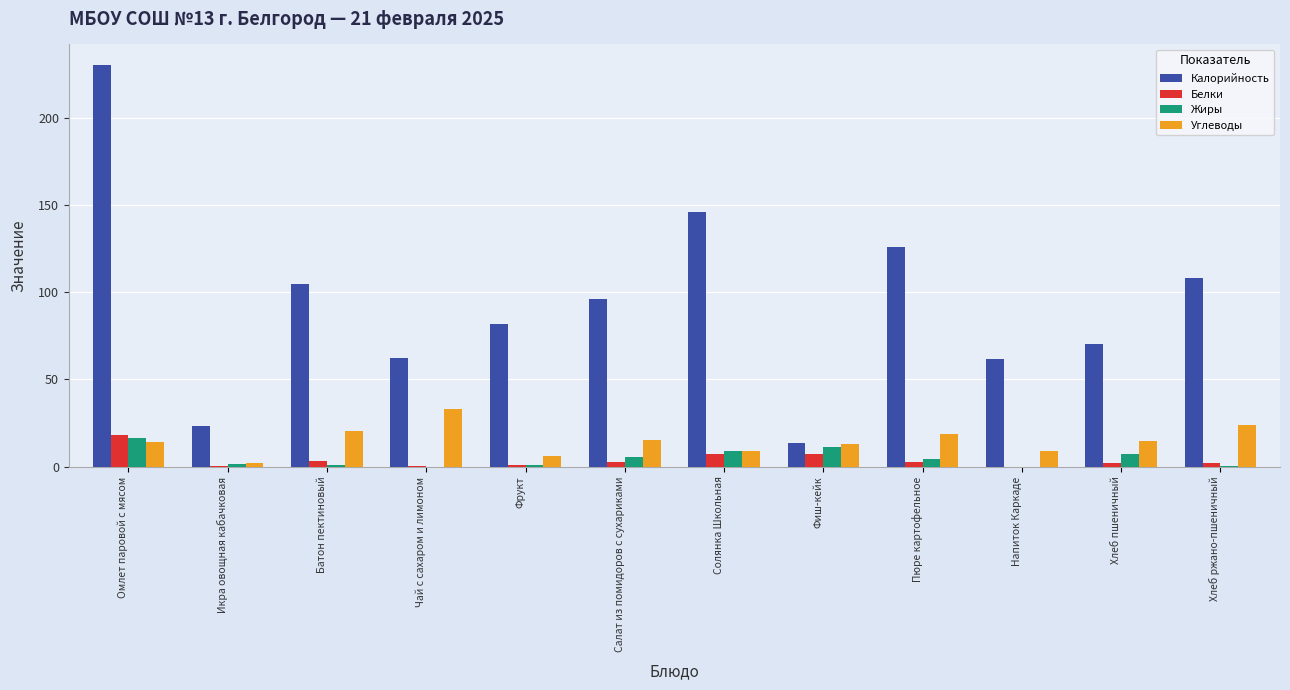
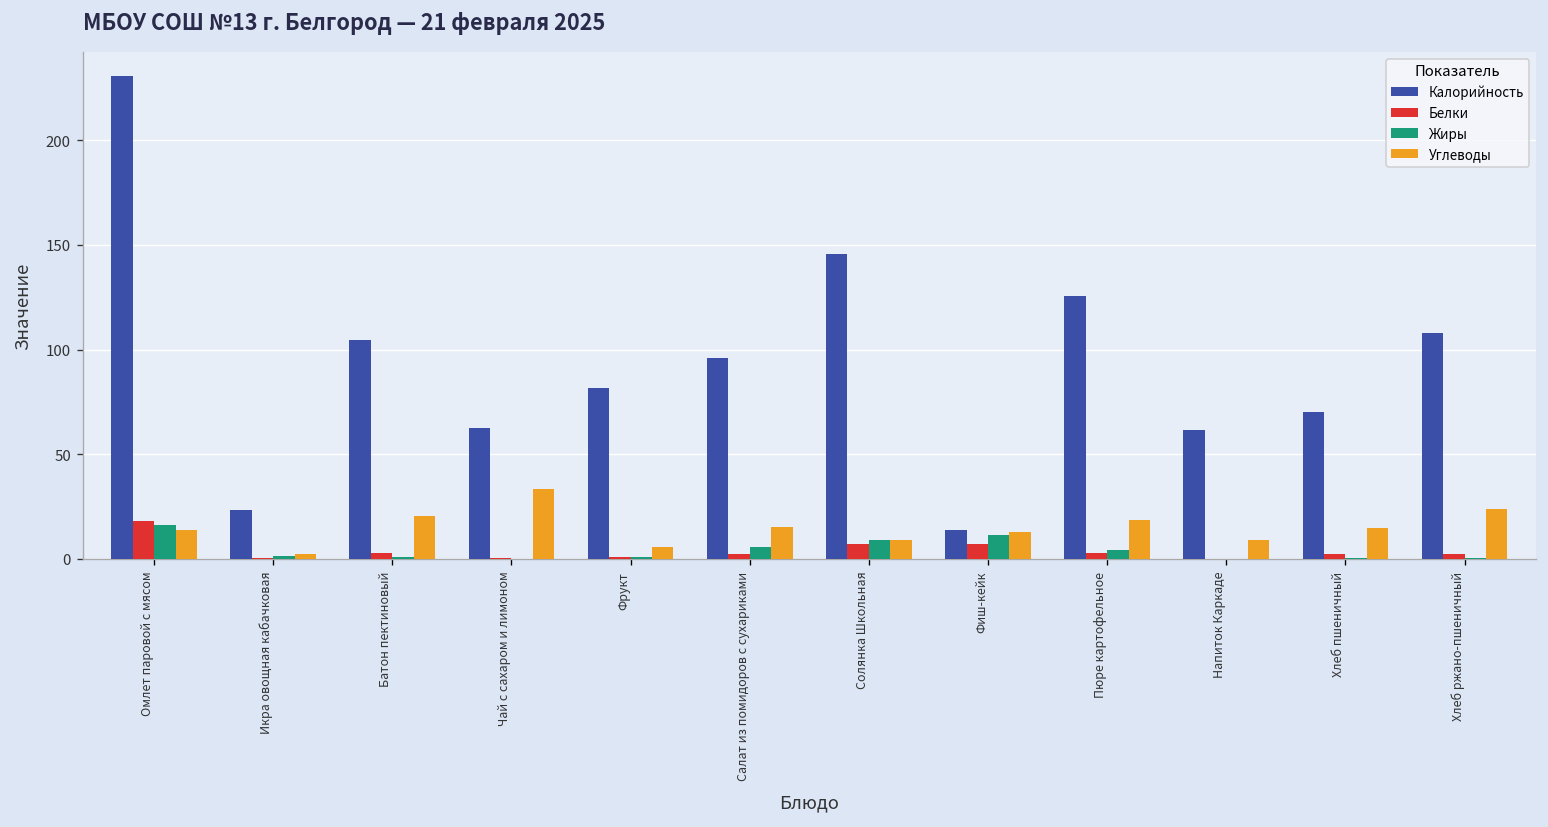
  {
    "Калорийность": {
      "Омлет паровой с мясом": 230,
      "Икра овощная кабачковая": 23,
      "Батон пектиновый": 105,
      "Чай с сахаром и лимоном": 62,
      "Фрукт": 82,
      "Салат из помидоров с сухариками": 96,
      "Солянка Школьная": 146,
      "Фиш-кейк": 14,
      "Пюре картофельное": 126,
      "Напиток Каркаде": 62,
      "Хлеб пшеничный": 70,
      "Хлеб ржано-пшеничный": 108
    },
    "Белки": {
      "Омлет паровой с мясом": 18,
      "Батон пектиновый": 3,
      "Салат из помидоров с сухариками": 3,
      "Солянка Школьная": 7,
      "Фиш-кейк": 7,
      "Пюре картофельное": 3,
      "Хлеб пшеничный": 2,
      "Хлеб ржано-пшеничный": 2
    },
    "Жиры": {
      "Омлет паровой с мясом": 16,
      "Салат из помидоров с сухариками": 6,
      "Солянка Школьная": 9,
      "Фиш-кейк": 11,
      "Пюре картофельное": 4,
      "Напиток Каркаде": 0,
-     "Хлеб пшеничный": 7
+     "Хлеб пшеничный": 0
    },
    "Углеводы": {
      "Омлет паровой с мясом": 14,
      "Икра овощная кабачковая": 2,
      "Батон пектиновый": 21,
      "Чай с сахаром и лимоном": 33,
      "Фрукт": 6,
      "Салат из помидоров с сухариками": 15,
      "Солянка Школьная": 9,
      "Фиш-кейк": 13,
      "Пюре картофельное": 19,
      "Напиток Каркаде": 9,
      "Хлеб пшеничный": 15,
      "Хлеб ржано-пшеничный": 24
    }
  }
